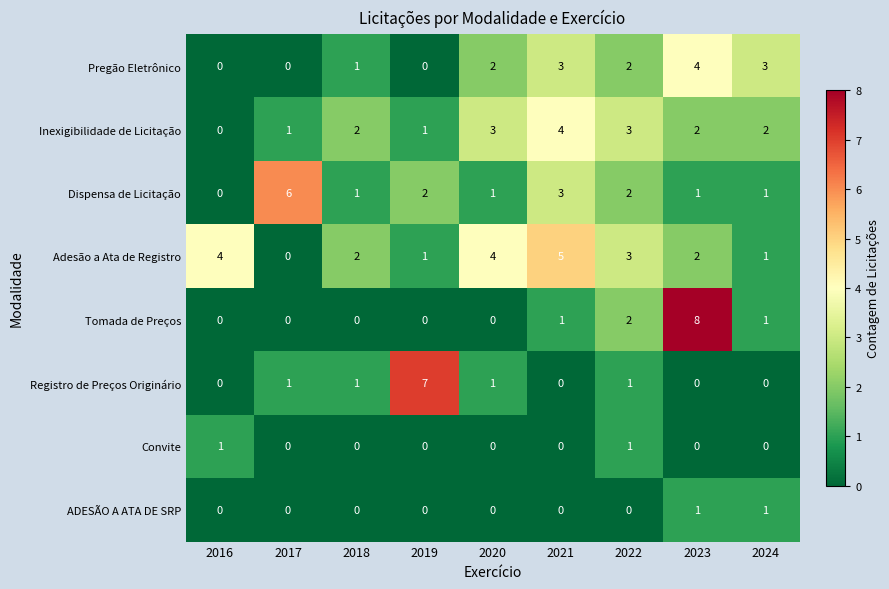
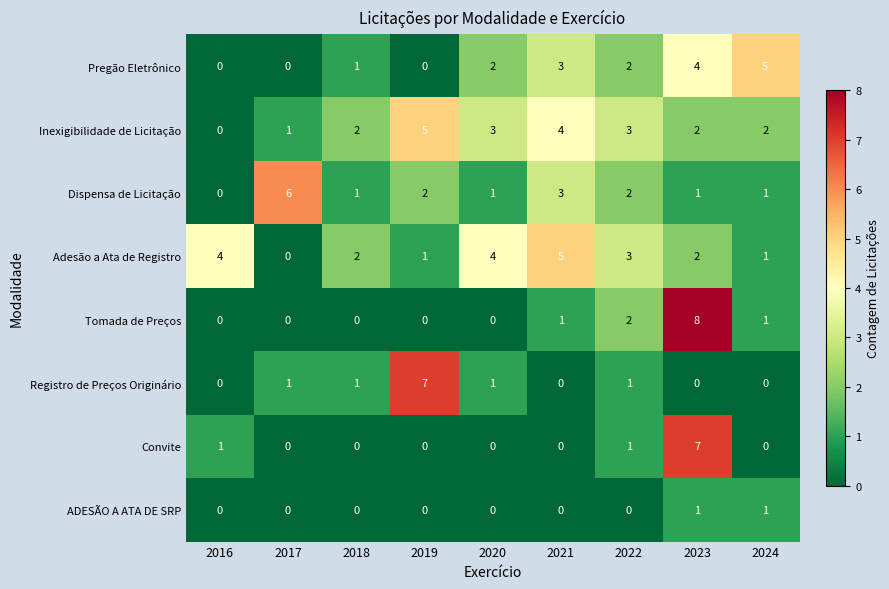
  {
    "Pregão Eletrônico": {
      "2016": 0,
      "2017": 0,
      "2018": 1,
      "2019": 0,
      "2020": 2,
      "2021": 3,
      "2022": 2,
      "2023": 4,
-     "2024": 3
+     "2024": 5
    },
    "Inexigibilidade de Licitação": {
      "2016": 0,
      "2017": 1,
      "2018": 2,
-     "2019": 1,
+     "2019": 5,
      "2020": 3,
      "2021": 4,
      "2022": 3,
      "2023": 2,
      "2024": 2
    },
    "Dispensa de Licitação": {
      "2016": 0,
      "2017": 6,
      "2018": 1,
      "2019": 2,
      "2020": 1,
      "2021": 3,
      "2022": 2,
      "2023": 1,
      "2024": 1
    },
    "Adesão a Ata de Registro": {
      "2016": 4,
      "2017": 0,
      "2018": 2,
      "2019": 1,
      "2020": 4,
      "2021": 5,
      "2022": 3,
      "2023": 2,
      "2024": 1
    },
    "Tomada de Preços": {
      "2016": 0,
      "2017": 0,
      "2018": 0,
      "2019": 0,
      "2020": 0,
      "2021": 1,
      "2022": 2,
      "2023": 8,
      "2024": 1
    },
    "Registro de Preços Originário": {
      "2016": 0,
      "2017": 1,
      "2018": 1,
      "2019": 7,
      "2020": 1,
      "2021": 0,
      "2022": 1,
      "2023": 0,
      "2024": 0
    },
    "Convite": {
      "2016": 1,
      "2017": 0,
      "2018": 0,
      "2019": 0,
      "2020": 0,
      "2021": 0,
      "2022": 1,
-     "2023": 0,
+     "2023": 7,
      "2024": 0
    },
    "ADESÃO A ATA DE SRP": {
      "2016": 0,
      "2017": 0,
      "2018": 0,
      "2019": 0,
      "2020": 0,
      "2021": 0,
      "2022": 0,
      "2023": 1,
      "2024": 1
    }
  }
